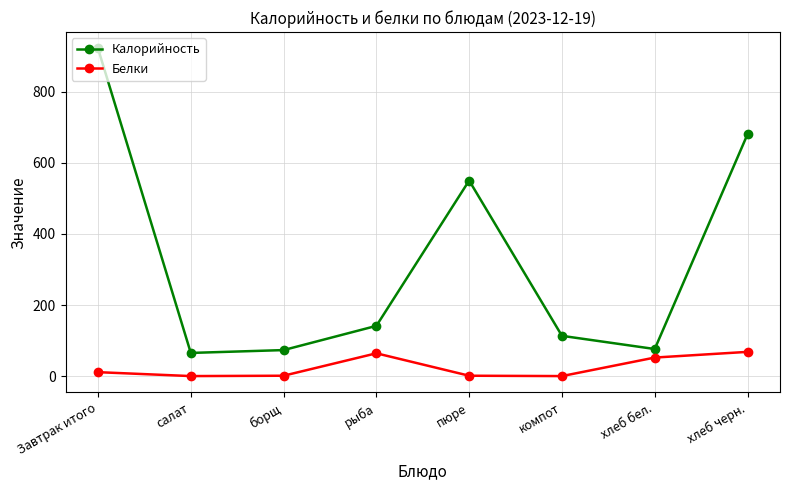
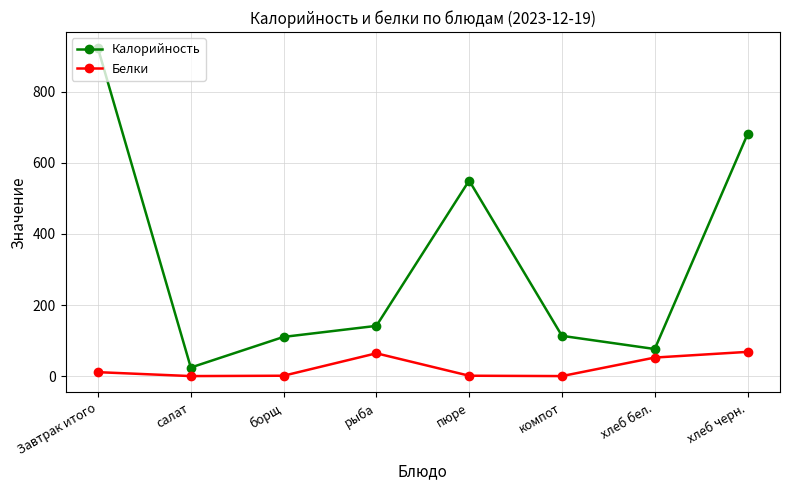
  {
    "Калорийность": {
-     "салат": 70,
-     "борщ": 70,
+     "салат": 30,
+     "борщ": 110,
      "рыба": 140,
      "пюре": 550,
      "компот": 110,
      "хлеб бел.": 80,
      "хлеб черн.": 680
    },
    "Белки": {
      "Завтрак итого": 10,
      "салат": 0,
      "борщ": 0,
      "рыба": 70,
      "пюре": 0,
      "компот": 0,
      "хлеб бел.": 50,
      "хлеб черн.": 70
    }
  }
